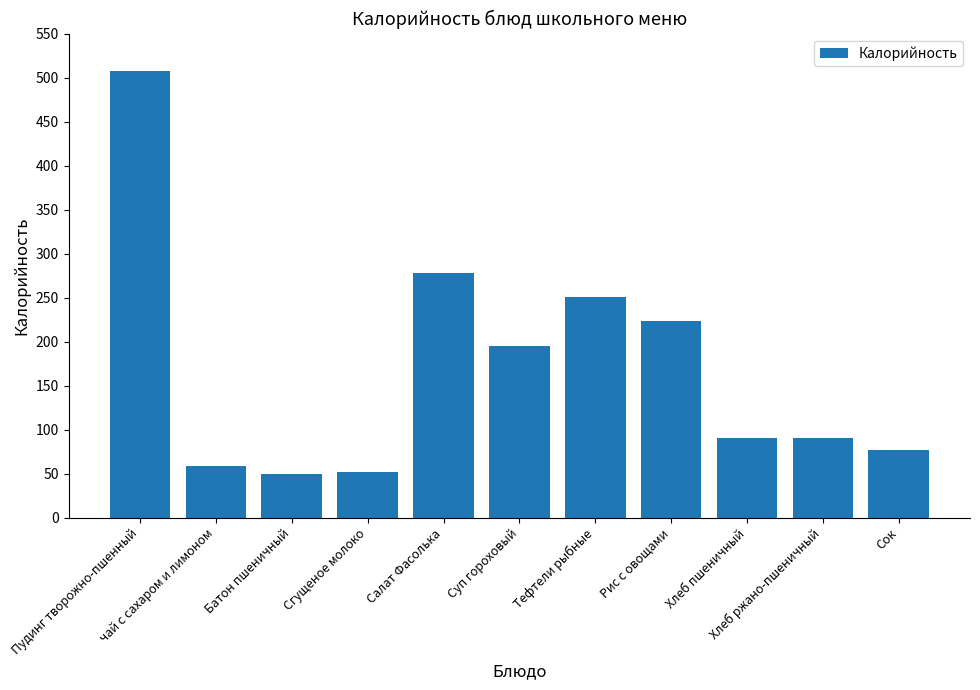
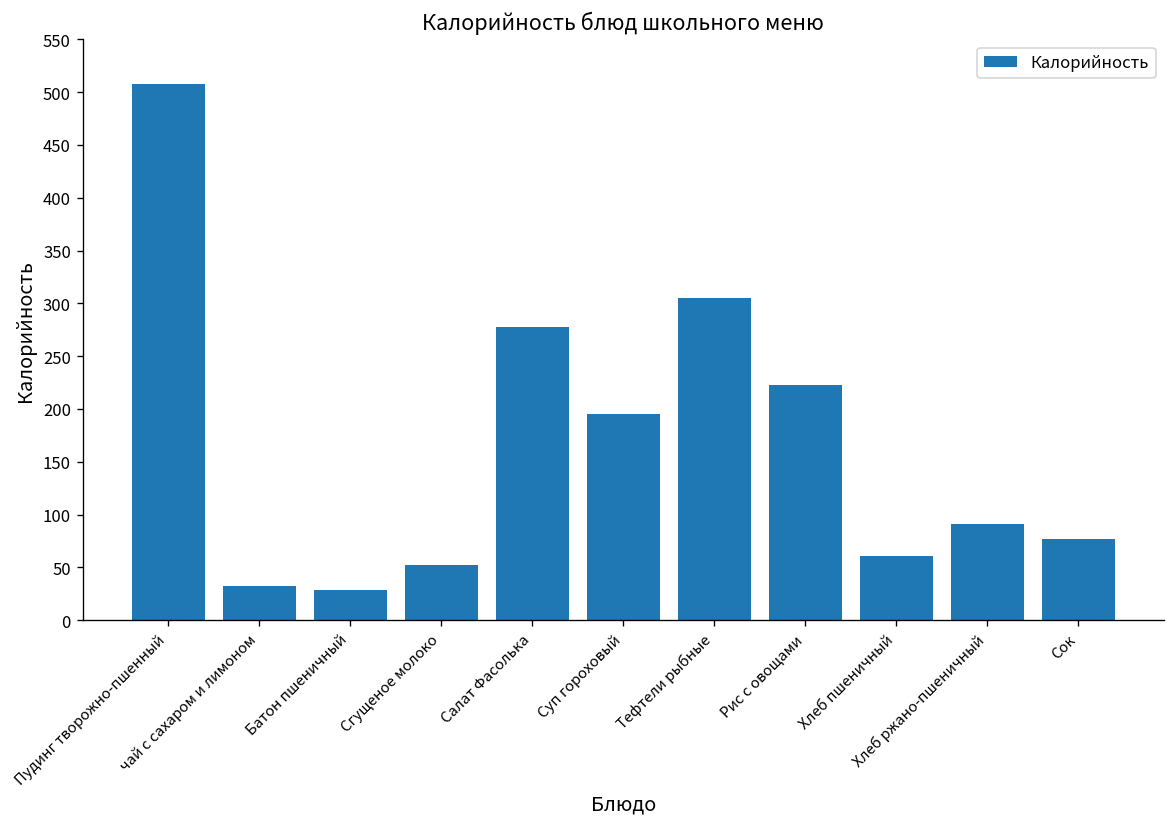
  {
    "Пудинг творожно-пшенный": 510,
-   "чай с сахаром и лимоном": 60,
-   "Батон пшеничный": 50,
+   "чай с сахаром и лимоном": 30,
+   "Батон пшеничный": 30,
    "Сгущеное молоко": 50,
    "Салат Фасолька": 280,
    "Суп гороховый": 200,
-   "Тефтели рыбные": 250,
+   "Тефтели рыбные": 310,
    "Рис с овощами": 220,
-   "Хлеб пшеничный": 90,
+   "Хлеб пшеничный": 60,
    "Хлеб ржано-пшеничный": 90,
    "Сок": 80
  }
